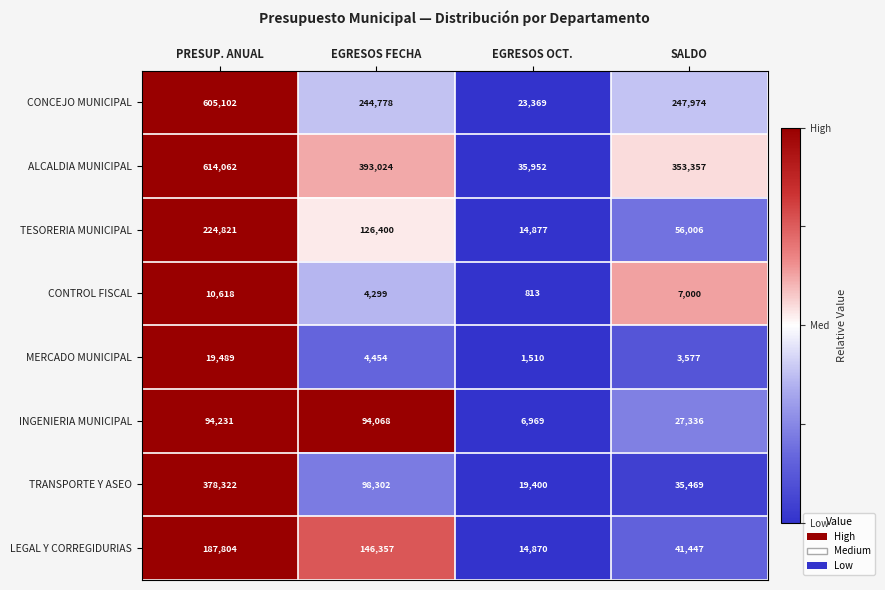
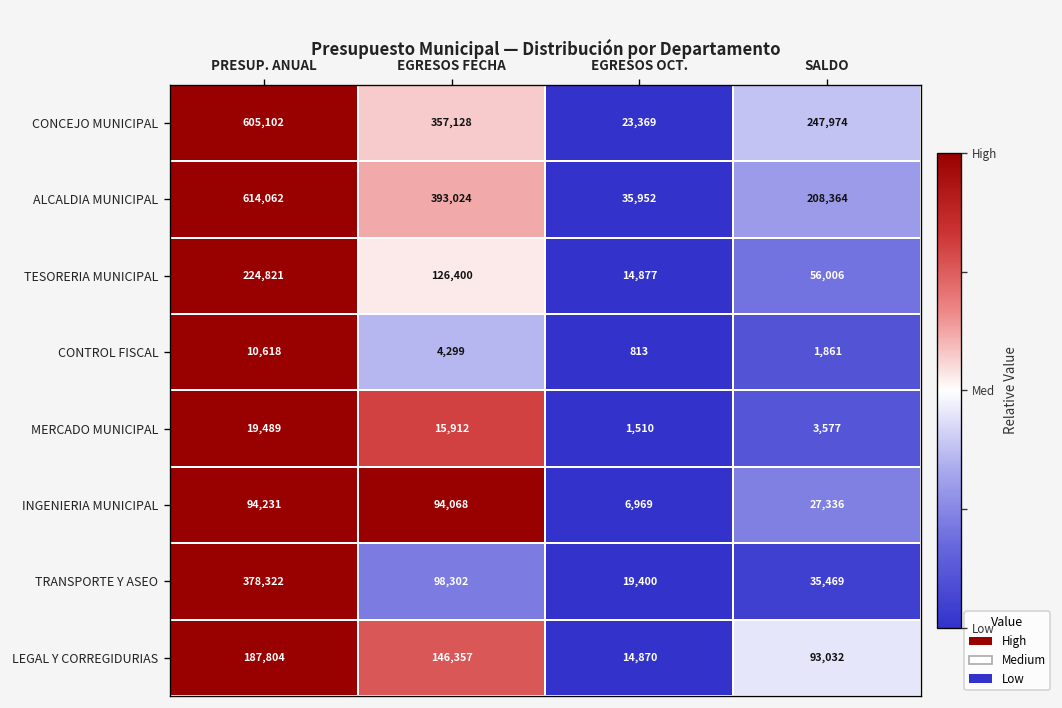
  {
    "CONCEJO MUNICIPAL": {
      "PRESUP. ANUAL": "605,102",
-     "EGRESOS FECHA": "244,778",
+     "EGRESOS FECHA": "357,128",
      "EGRESOS OCT.": "23,369",
      "SALDO": "247,974"
    },
    "ALCALDIA MUNICIPAL": {
      "PRESUP. ANUAL": "614,062",
      "EGRESOS FECHA": "393,024",
      "EGRESOS OCT.": "35,952",
-     "SALDO": "353,357"
+     "SALDO": "208,364"
    },
    "TESORERIA MUNICIPAL": {
      "PRESUP. ANUAL": "224,821",
      "EGRESOS FECHA": "126,400",
      "EGRESOS OCT.": "14,877",
      "SALDO": "56,006"
    },
    "CONTROL FISCAL": {
      "PRESUP. ANUAL": "10,618",
      "EGRESOS FECHA": "4,299",
      "EGRESOS OCT.": "813",
-     "SALDO": "7,000"
+     "SALDO": "1,861"
    },
    "MERCADO MUNICIPAL": {
      "PRESUP. ANUAL": "19,489",
-     "EGRESOS FECHA": "4,454",
+     "EGRESOS FECHA": "15,912",
      "EGRESOS OCT.": "1,510",
      "SALDO": "3,577"
    },
    "INGENIERIA MUNICIPAL": {
      "PRESUP. ANUAL": "94,231",
      "EGRESOS FECHA": "94,068",
      "EGRESOS OCT.": "6,969",
      "SALDO": "27,336"
    },
    "TRANSPORTE Y ASEO": {
      "PRESUP. ANUAL": "378,322",
      "EGRESOS FECHA": "98,302",
      "EGRESOS OCT.": "19,400",
      "SALDO": "35,469"
    },
    "LEGAL Y CORREGIDURIAS": {
      "PRESUP. ANUAL": "187,804",
      "EGRESOS FECHA": "146,357",
      "EGRESOS OCT.": "14,870",
-     "SALDO": "41,447"
+     "SALDO": "93,032"
    }
  }
